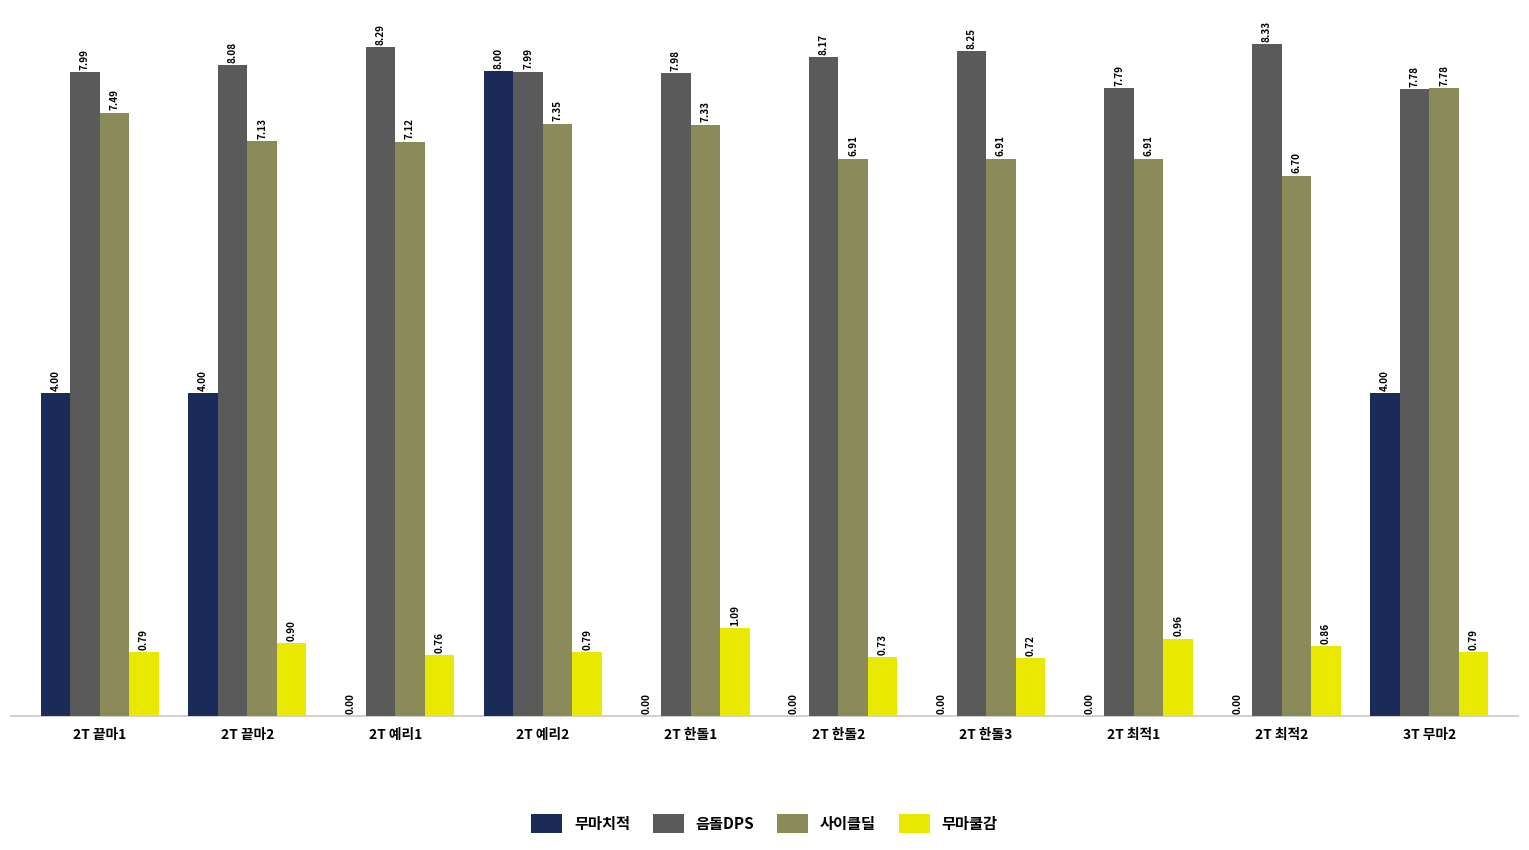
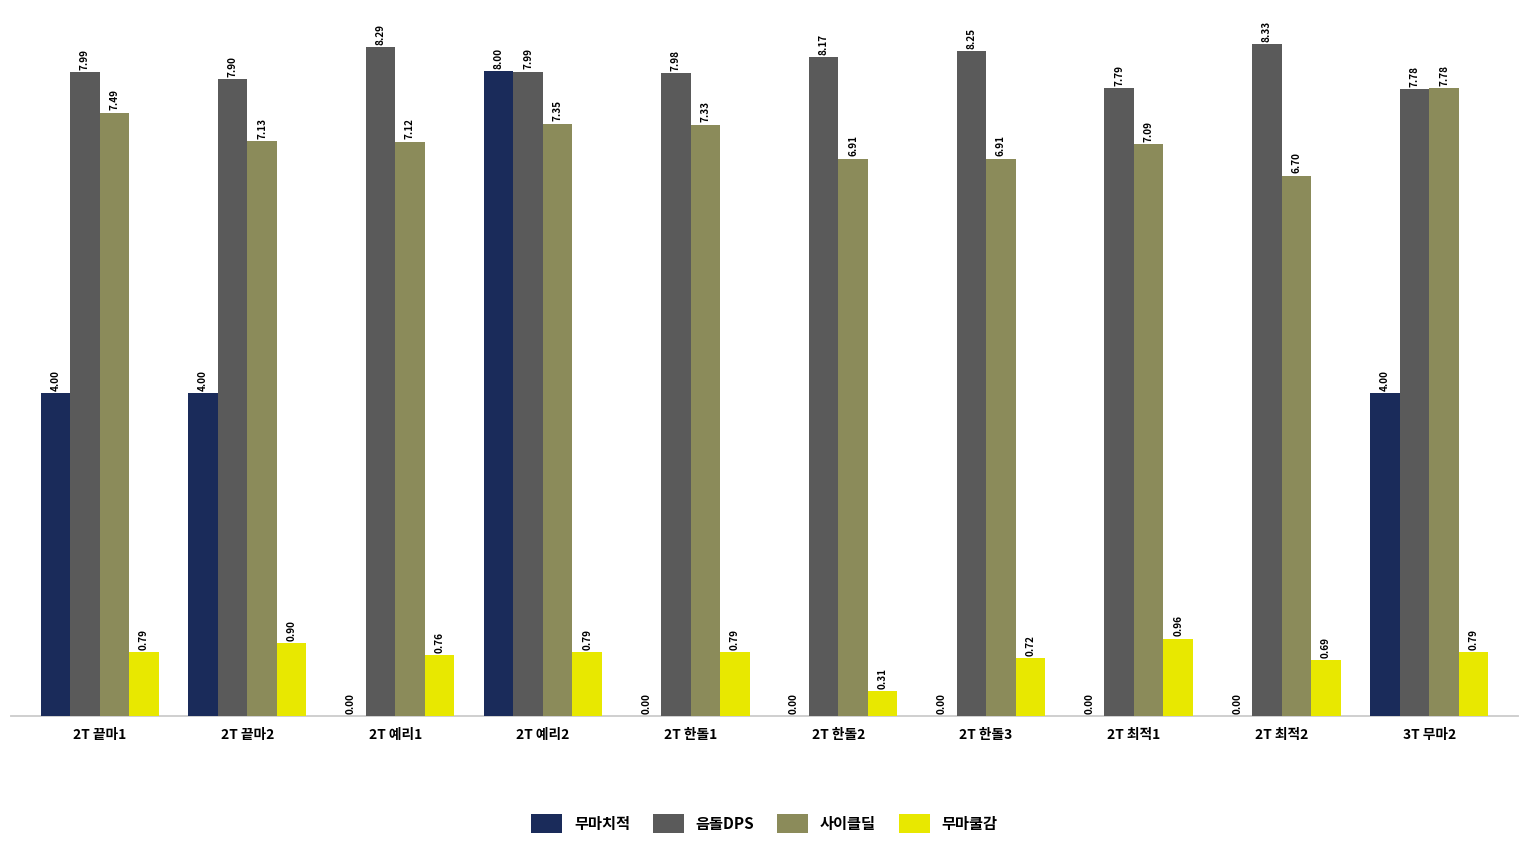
  {
    "무마치적": {
      "2T 끝마1": 4.00,
      "2T 끝마2": 4.00,
      "2T 예리1": 0.00,
      "2T 예리2": 8.00,
      "2T 한돌1": 0.00,
      "2T 한돌2": 0.00,
      "2T 한돌3": 0.00,
      "2T 최적1": 0.00,
      "2T 최적2": 0.00,
      "3T 무마2": 4.00
    },
    "음돌DPS": {
      "2T 끝마1": 7.99,
-     "2T 끝마2": 8.08,
+     "2T 끝마2": 7.90,
      "2T 예리1": 8.29,
      "2T 예리2": 7.99,
      "2T 한돌1": 7.98,
      "2T 한돌2": 8.17,
      "2T 한돌3": 8.25,
      "2T 최적1": 7.79,
      "2T 최적2": 8.33,
      "3T 무마2": 7.78
    },
    "사이클딜": {
      "2T 끝마1": 7.49,
      "2T 끝마2": 7.13,
      "2T 예리1": 7.12,
      "2T 예리2": 7.35,
      "2T 한돌1": 7.33,
      "2T 한돌2": 6.91,
      "2T 한돌3": 6.91,
-     "2T 최적1": 6.91,
+     "2T 최적1": 7.09,
      "2T 최적2": 6.70,
      "3T 무마2": 7.78
    },
    "무마쿨감": {
      "2T 끝마1": 0.79,
      "2T 끝마2": 0.90,
      "2T 예리1": 0.76,
      "2T 예리2": 0.79,
-     "2T 한돌1": 1.09,
-     "2T 한돌2": 0.73,
+     "2T 한돌1": 0.79,
+     "2T 한돌2": 0.31,
      "2T 한돌3": 0.72,
      "2T 최적1": 0.96,
-     "2T 최적2": 0.86,
+     "2T 최적2": 0.69,
      "3T 무마2": 0.79
    }
  }
